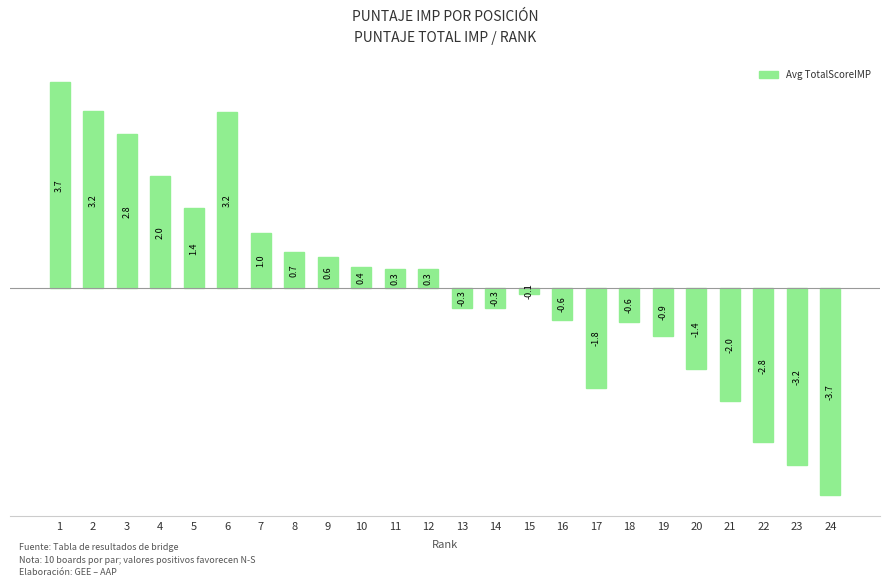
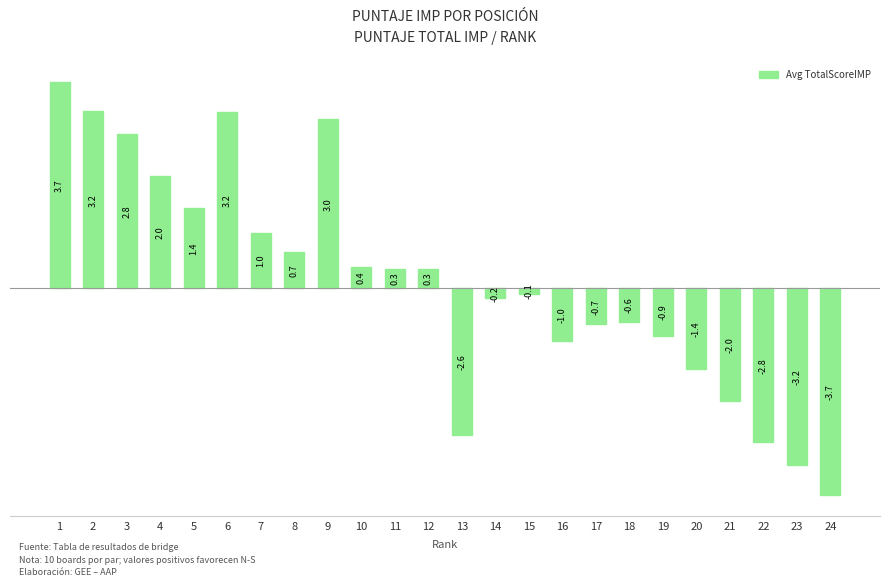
  {
    "1": 3.7,
    "2": 3.2,
    "3": 2.8,
    "4": 2.0,
    "5": 1.4,
    "6": 3.2,
    "7": 1.0,
    "8": 0.7,
-   "9": 0.6,
+   "9": 3.0,
    "10": 0.4,
    "11": 0.3,
    "12": 0.3,
-   "13": -0.3,
-   "14": -0.3,
+   "13": -2.6,
+   "14": -0.2,
    "15": -0.1,
-   "16": -0.6,
-   "17": -1.8,
+   "16": -1.0,
+   "17": -0.7,
    "18": -0.6,
    "19": -0.9,
    "20": -1.4,
    "21": -2.0,
    "22": -2.8,
    "23": -3.2,
    "24": -3.7
  }
